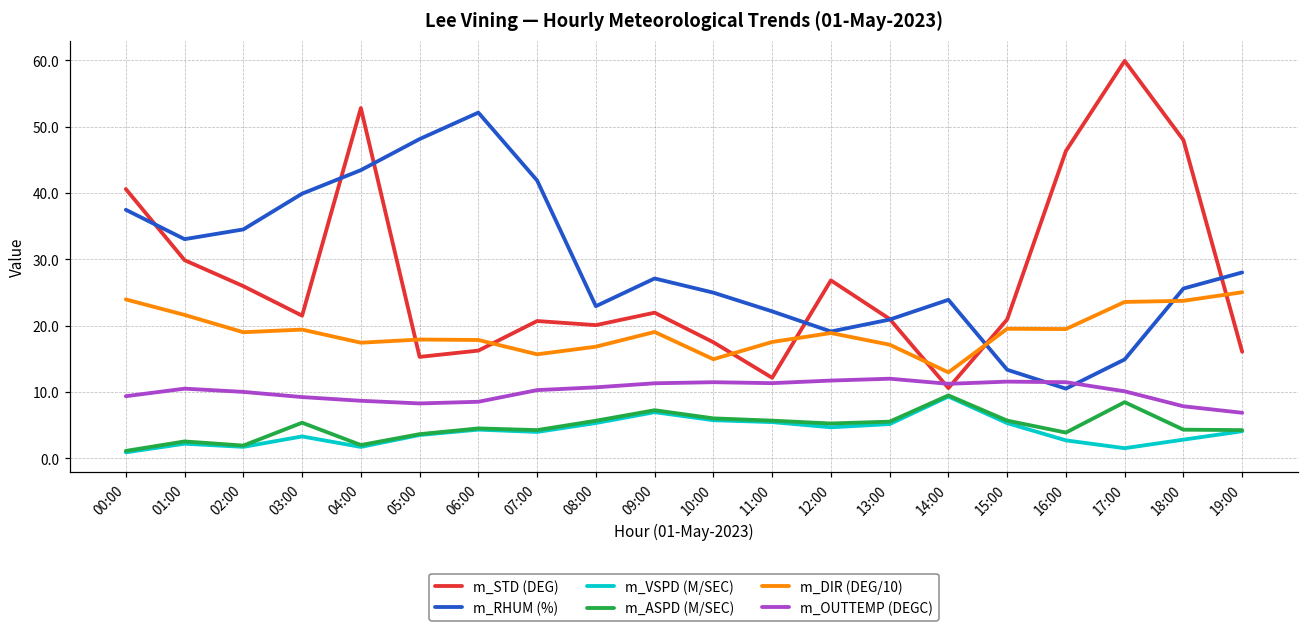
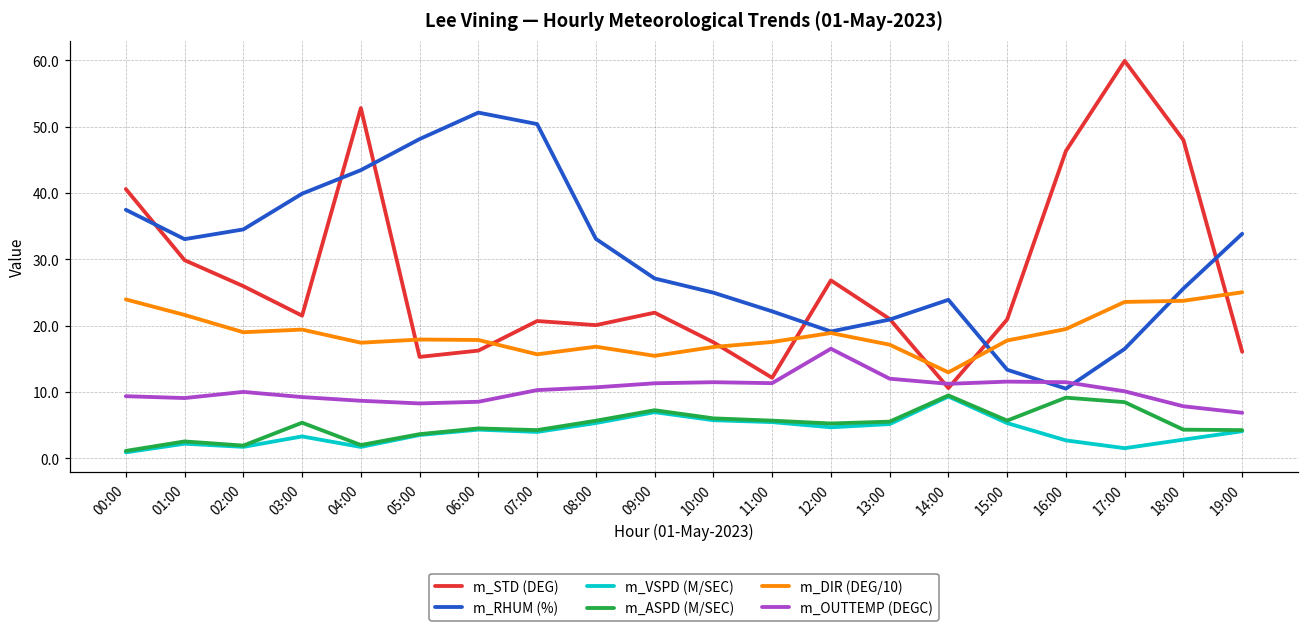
  {
    "m_STD (DEG)": {
      "00:00": 41,
      "01:00": 30,
      "02:00": 26,
      "03:00": 21,
      "04:00": 53,
      "05:00": 15,
      "06:00": 16,
      "07:00": 21,
      "08:00": 20,
      "09:00": 22,
      "10:00": 17,
      "11:00": 12,
      "12:00": 27,
      "14:00": 11,
      "15:00": 21,
      "16:00": 46,
      "17:00": 60,
      "18:00": 48,
      "19:00": 16
    },
    "m_RHUM (%)": {
      "00:00": 37,
      "01:00": 33,
      "02:00": 35,
      "03:00": 40,
      "04:00": 43,
      "05:00": 48,
      "06:00": 52,
-     "07:00": 42,
-     "08:00": 23,
+     "07:00": 50,
+     "08:00": 33,
      "09:00": 27,
      "10:00": 25,
      "11:00": 22,
      "14:00": 24,
      "15:00": 13,
      "16:00": 10,
-     "17:00": 15,
+     "17:00": 16,
      "18:00": 26,
-     "19:00": 28
+     "19:00": 34
    },
    "m_VSPD (M/SEC)": {
      "03:00": 3,
      "12:00": 5,
      "16:00": 3,
      "17:00": 1,
      "18:00": 3
    },
    "m_ASPD (M/SEC)": {
      "03:00": 5,
      "12:00": 5,
-     "16:00": 4,
+     "16:00": 9,
      "17:00": 8,
      "18:00": 4
    },
    "m_DIR (DEG/10)": {
      "00:00": 24,
      "01:00": 22,
      "02:00": 19,
      "03:00": 19,
      "04:00": 17,
      "05:00": 18,
      "06:00": 18,
      "07:00": 16,
      "08:00": 17,
-     "09:00": 19,
-     "10:00": 15,
+     "09:00": 15,
+     "10:00": 17,
      "11:00": 18,
      "13:00": 17,
      "14:00": 13,
-     "15:00": 20,
+     "15:00": 18,
      "16:00": 19,
      "17:00": 24,
      "18:00": 24,
      "19:00": 25
    },
    "m_OUTTEMP (DEGC)": {
      "00:00": 9,
-     "01:00": 10,
+     "01:00": 9,
      "02:00": 10,
      "03:00": 9,
      "04:00": 9,
      "05:00": 8,
      "06:00": 9,
      "07:00": 10,
      "08:00": 11,
      "09:00": 11,
      "10:00": 11,
      "11:00": 11,
-     "12:00": 12,
+     "12:00": 17,
      "13:00": 12,
      "14:00": 11,
      "15:00": 12,
      "16:00": 11,
      "17:00": 10,
      "18:00": 8,
      "19:00": 7
    }
  }
